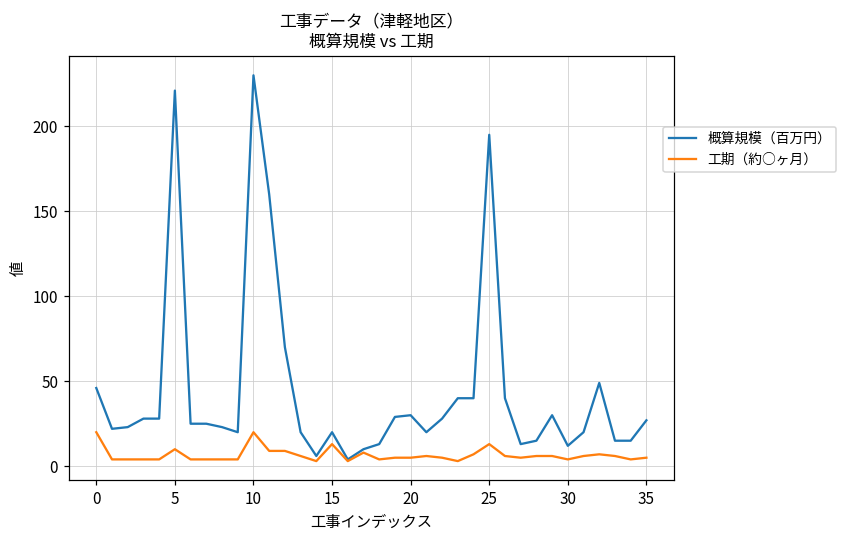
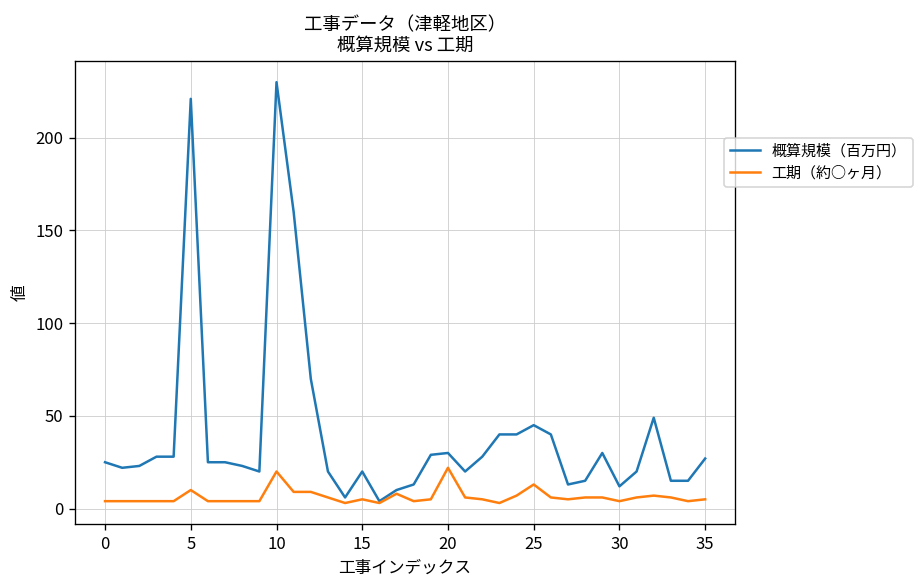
  {
    "概算規模（百万円）": {
-     "0": 46,
+     "0": 25,
      "5": 221,
      "10": 230,
      "15": 20,
      "20": 30,
-     "25": 195,
+     "25": 45,
      "30": 12,
      "35": 27
    },
    "工期（約○ヶ月）": {
-     "0": 20,
+     "0": 4,
      "5": 10,
      "10": 20,
-     "15": 13,
-     "20": 5,
+     "15": 5,
+     "20": 22,
      "25": 13,
      "30": 4,
      "35": 5
    }
  }
